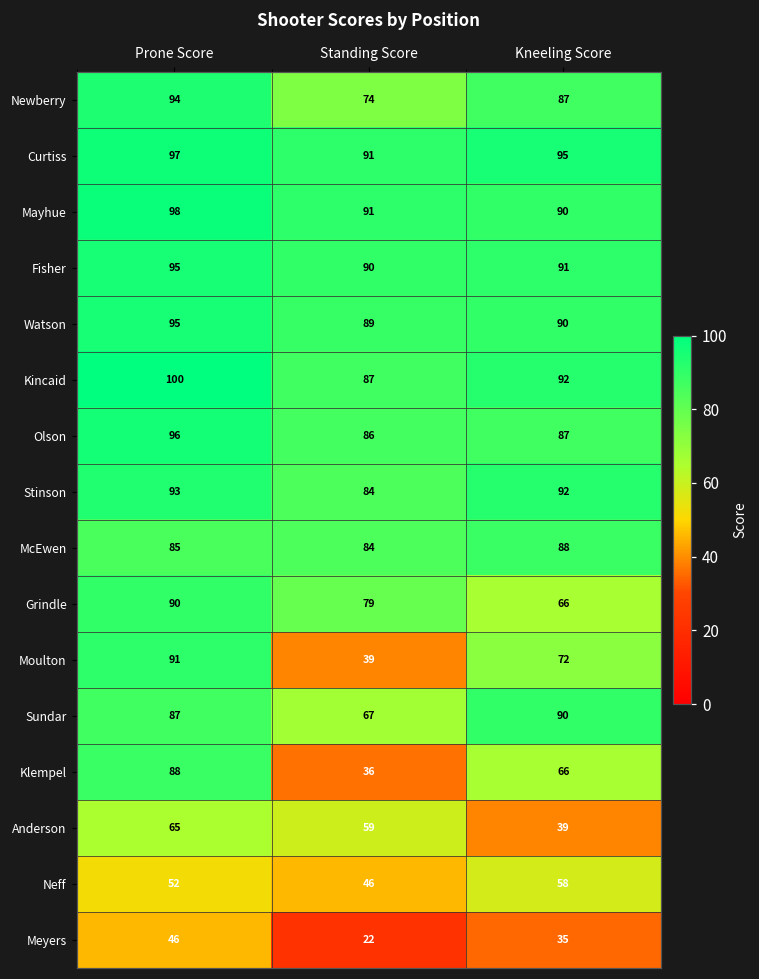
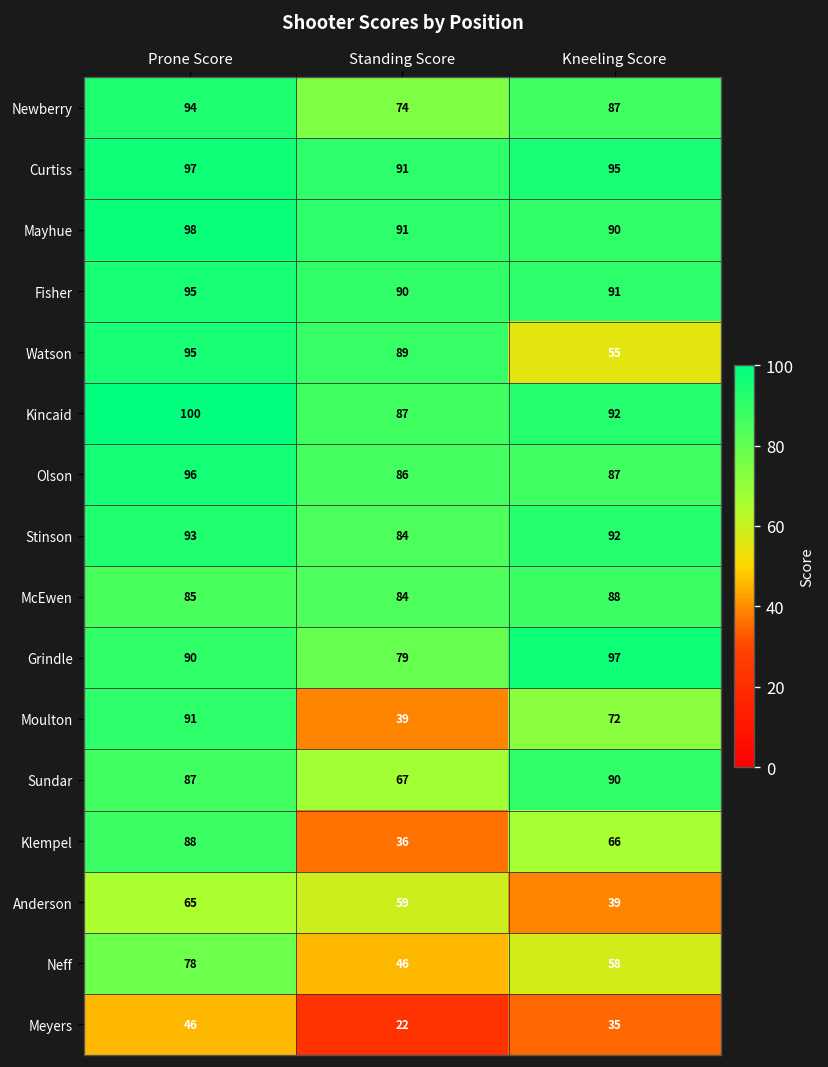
  {
    "Newberry": {
      "Prone Score": 94,
      "Standing Score": 74,
      "Kneeling Score": 87
    },
    "Curtiss": {
      "Prone Score": 97,
      "Standing Score": 91,
      "Kneeling Score": 95
    },
    "Mayhue": {
      "Prone Score": 98,
      "Standing Score": 91,
      "Kneeling Score": 90
    },
    "Fisher": {
      "Prone Score": 95,
      "Standing Score": 90,
      "Kneeling Score": 91
    },
    "Watson": {
      "Prone Score": 95,
      "Standing Score": 89,
-     "Kneeling Score": 90
+     "Kneeling Score": 55
    },
    "Kincaid": {
      "Prone Score": 100,
      "Standing Score": 87,
      "Kneeling Score": 92
    },
    "Olson": {
      "Prone Score": 96,
      "Standing Score": 86,
      "Kneeling Score": 87
    },
    "Stinson": {
      "Prone Score": 93,
      "Standing Score": 84,
      "Kneeling Score": 92
    },
    "McEwen": {
      "Prone Score": 85,
      "Standing Score": 84,
      "Kneeling Score": 88
    },
    "Grindle": {
      "Prone Score": 90,
      "Standing Score": 79,
-     "Kneeling Score": 66
+     "Kneeling Score": 97
    },
    "Moulton": {
      "Prone Score": 91,
      "Standing Score": 39,
      "Kneeling Score": 72
    },
    "Sundar": {
      "Prone Score": 87,
      "Standing Score": 67,
      "Kneeling Score": 90
    },
    "Klempel": {
      "Prone Score": 88,
      "Standing Score": 36,
      "Kneeling Score": 66
    },
    "Anderson": {
      "Prone Score": 65,
      "Standing Score": 59,
      "Kneeling Score": 39
    },
    "Neff": {
-     "Prone Score": 52,
+     "Prone Score": 78,
      "Standing Score": 46,
      "Kneeling Score": 58
    },
    "Meyers": {
      "Prone Score": 46,
      "Standing Score": 22,
      "Kneeling Score": 35
    }
  }
